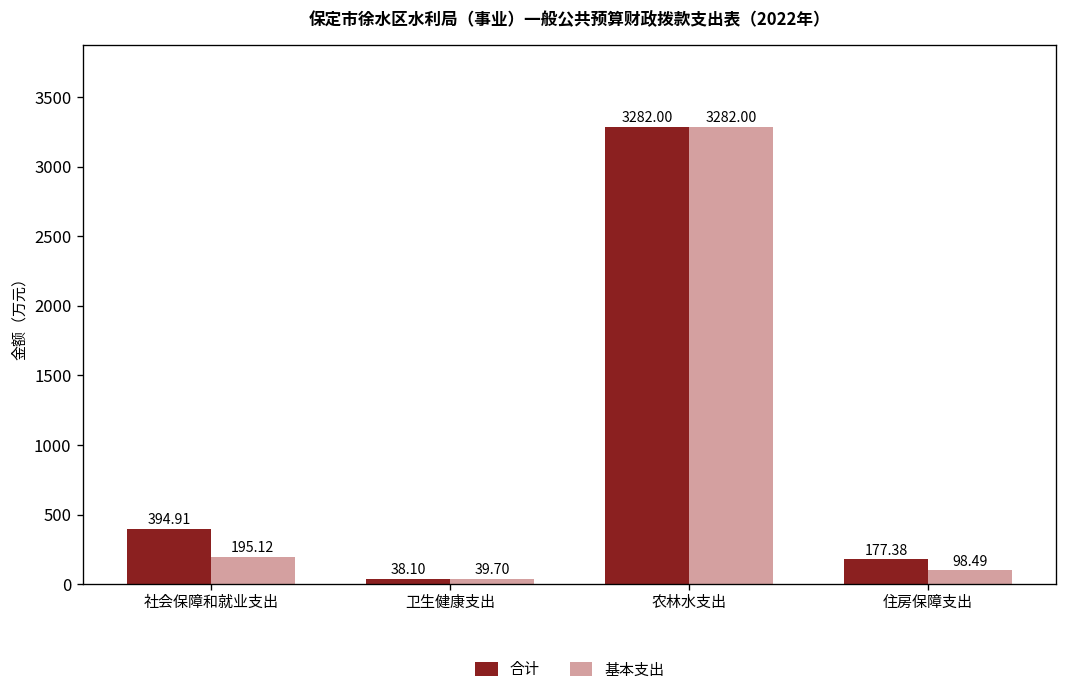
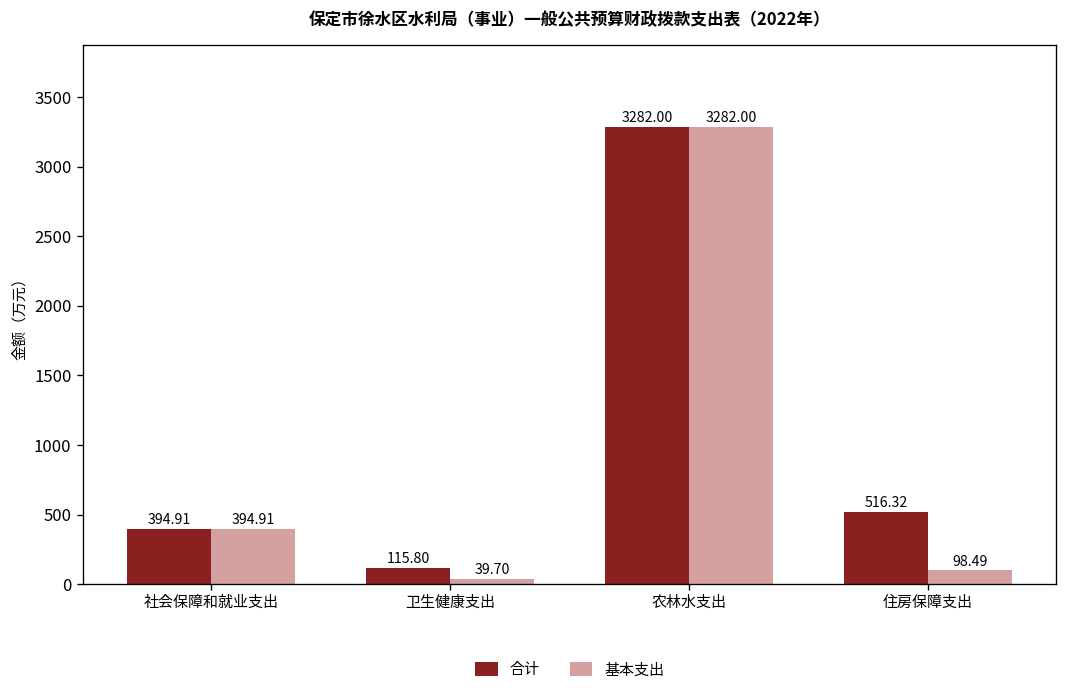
  {
    "合计": {
      "社会保障和就业支出": 394.91,
-     "卫生健康支出": 38.10,
+     "卫生健康支出": 115.80,
      "农林水支出": 3282.00,
-     "住房保障支出": 177.38
+     "住房保障支出": 516.32
    },
    "基本支出": {
-     "社会保障和就业支出": 195.12,
+     "社会保障和就业支出": 394.91,
      "卫生健康支出": 39.70,
      "农林水支出": 3282.00,
      "住房保障支出": 98.49
    }
  }
